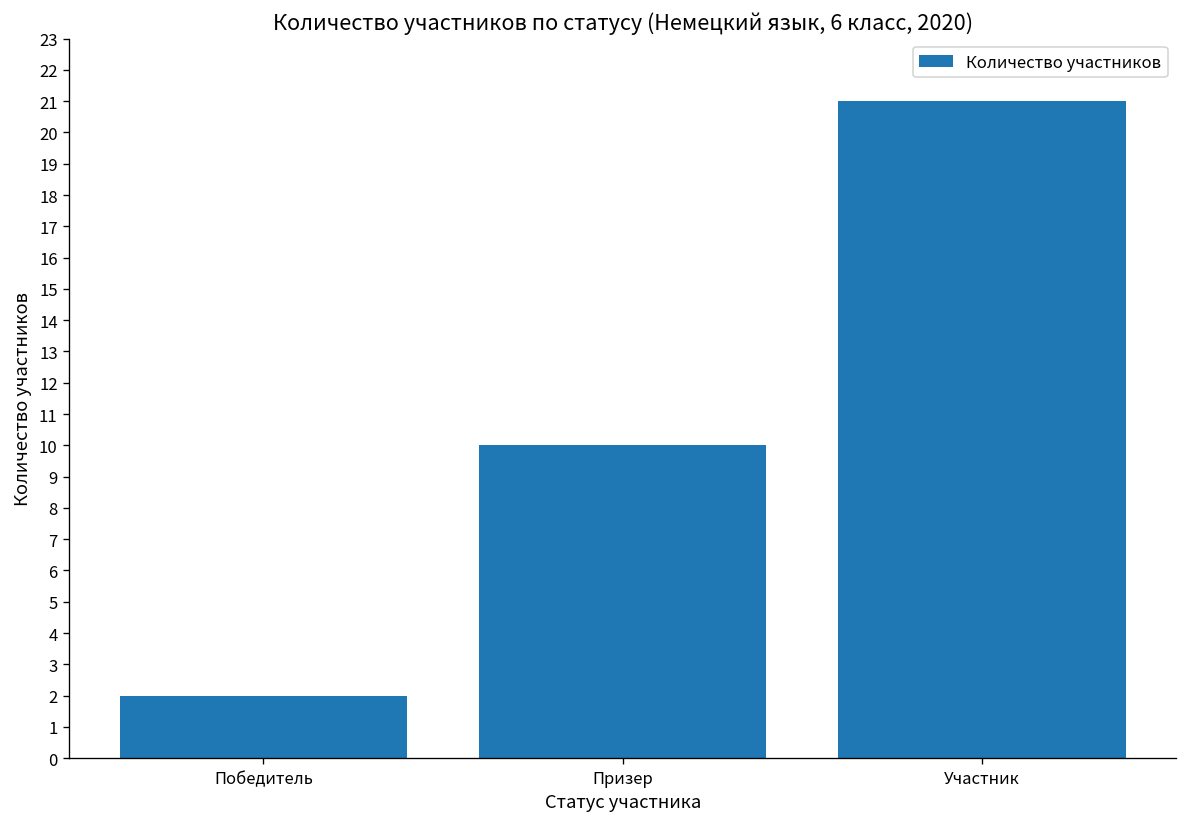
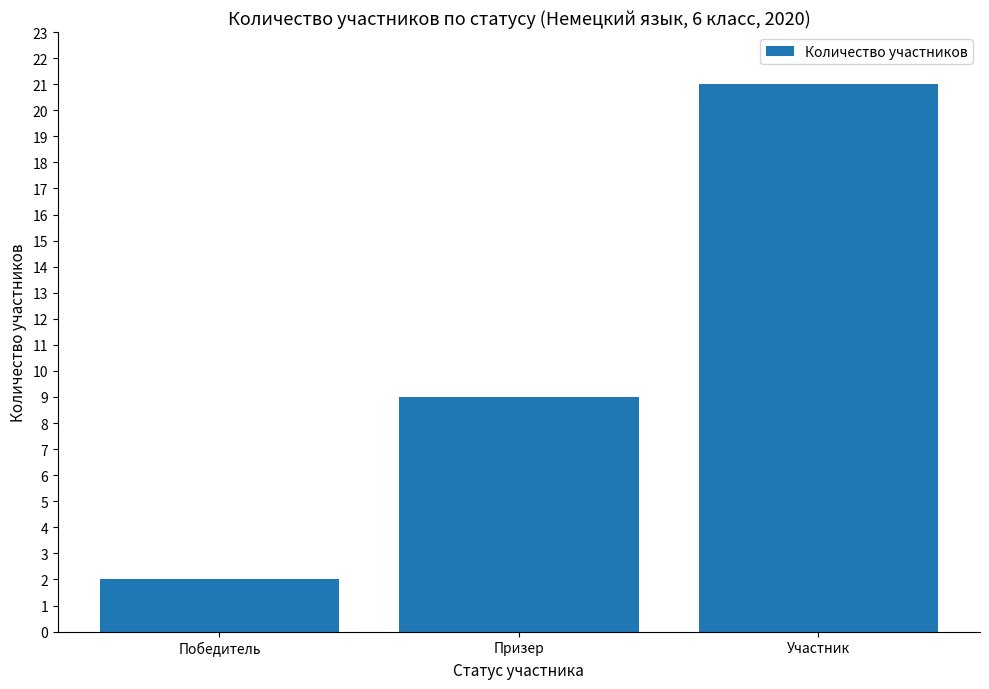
  {
    "Победитель": 2,
-   "Призер": 10,
+   "Призер": 9,
    "Участник": 21
  }
